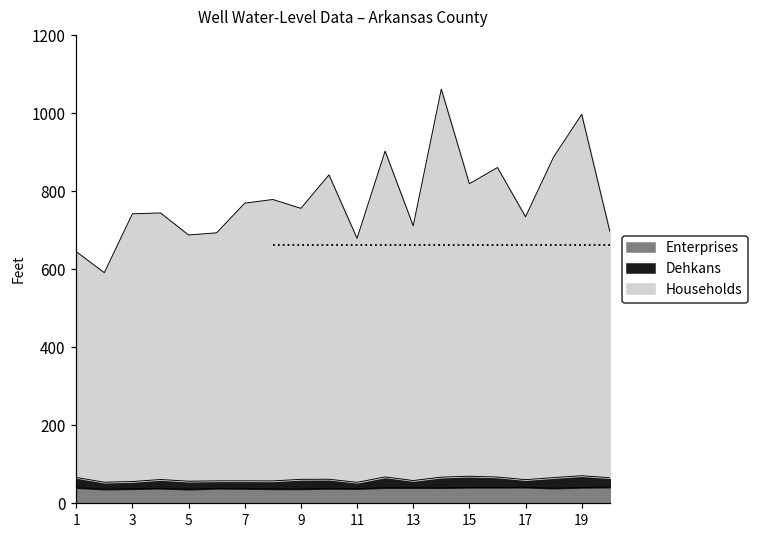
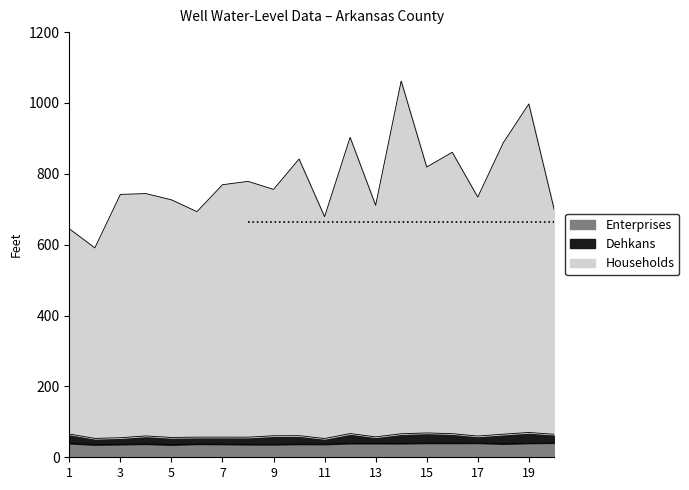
  {
    "Enterprises": {
      "1": 40,
      "3": 40,
      "5": 40,
      "7": 40,
      "9": 40,
      "11": 40,
      "13": 40,
      "15": 40,
      "17": 40,
      "19": 40
    },
    "Dehkans": {
      "1": 70,
      "3": 60,
      "5": 60,
      "7": 60,
      "9": 60,
      "11": 50,
      "13": 60,
      "15": 70,
      "17": 60,
      "19": 70
    },
    "Households": {
      "1": 580,
      "3": 690,
-     "5": 630,
+     "5": 670,
      "7": 710,
      "9": 700,
      "11": 630,
      "13": 650,
      "15": 750,
      "17": 670,
      "19": 930
    }
  }
